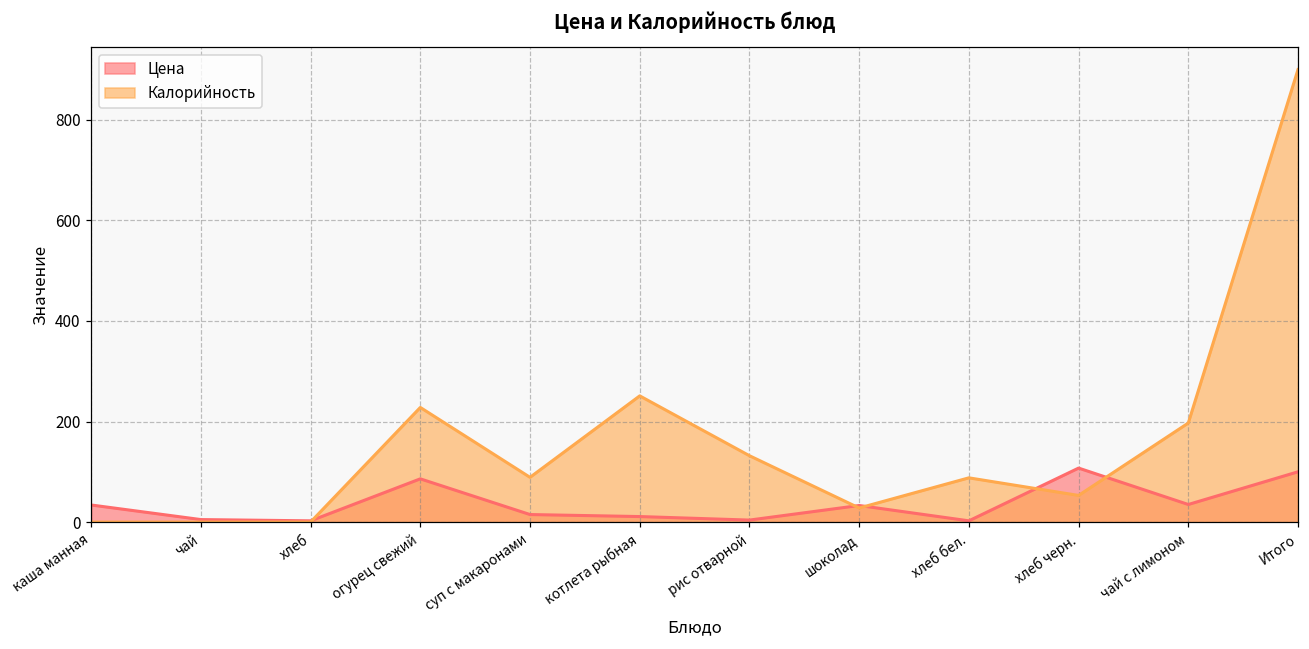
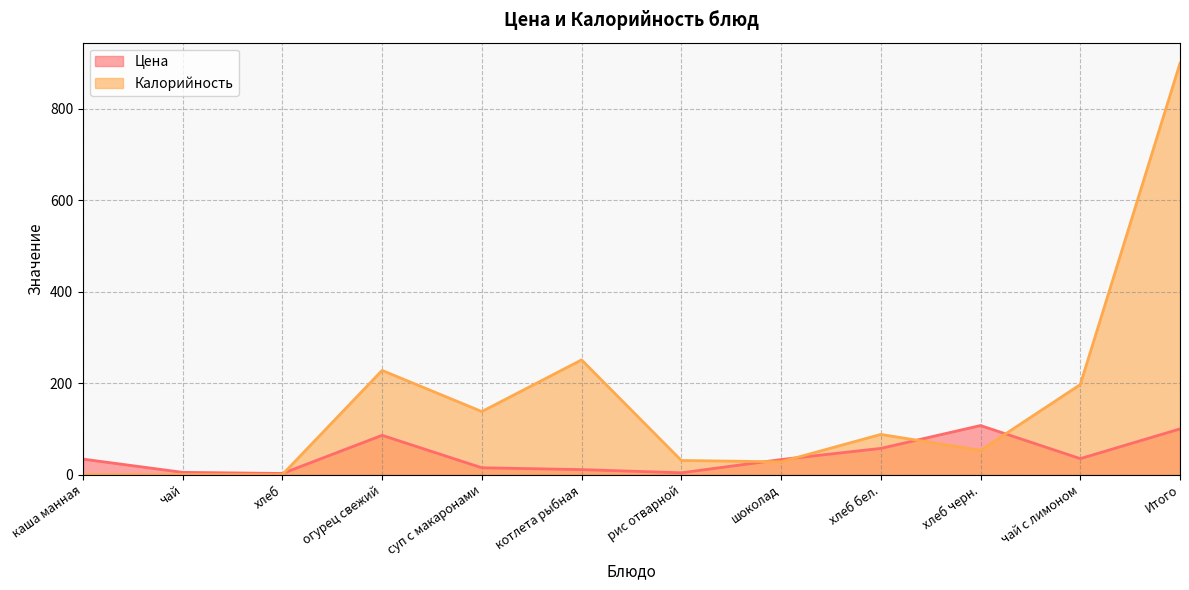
  {
    "Цена": {
      "каша манная": 30,
      "огурец свежий": 90,
      "суп с макаронами": 20,
      "котлета рыбная": 10,
      "рис отварной": 0,
-     "хлеб бел.": 0,
+     "хлеб бел.": 60,
      "хлеб черн.": 110,
      "чай с лимоном": 40,
      "Итого": 100
    },
    "Калорийность": {
      "каша манная": 0,
      "огурец свежий": 230,
-     "суп с макаронами": 90,
+     "суп с макаронами": 140,
      "котлета рыбная": 250,
-     "рис отварной": 130,
+     "рис отварной": 30,
      "хлеб бел.": 90,
      "хлеб черн.": 50,
      "чай с лимоном": 200,
      "Итого": 900
    }
  }
